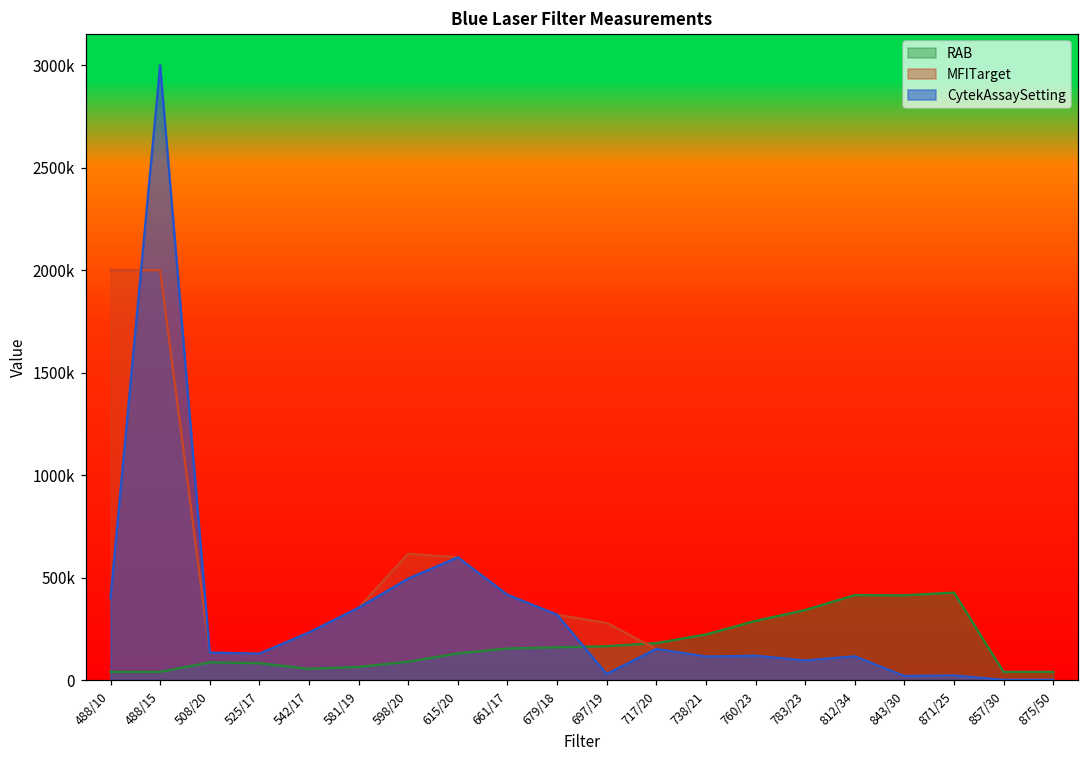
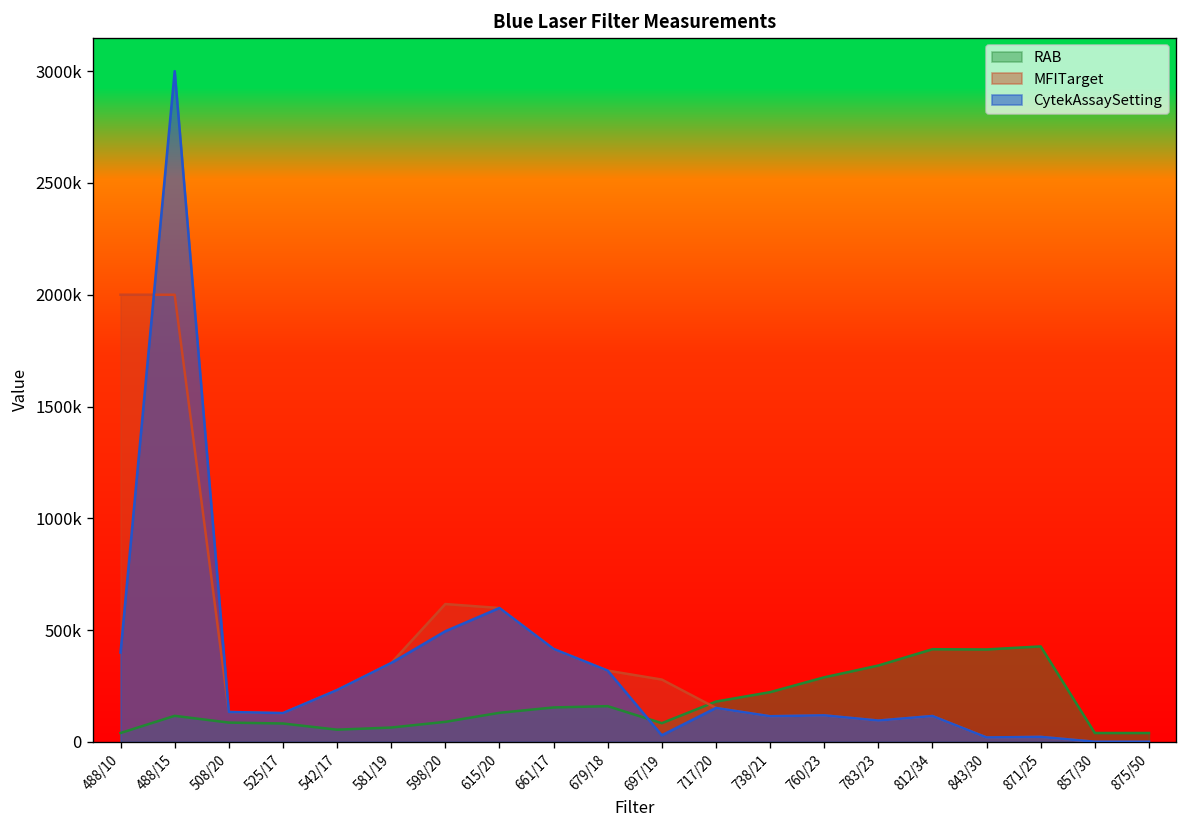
  {
    "RAB": {
      "488/10": 40000,
-     "488/15": 40000,
+     "488/15": 120000,
      "508/20": 90000,
      "525/17": 80000,
      "542/17": 50000,
      "581/19": 60000,
      "598/20": 90000,
      "615/20": 130000,
      "661/17": 150000,
      "679/18": 160000,
-     "697/19": 170000,
+     "697/19": 80000,
      "717/20": 180000,
      "738/21": 220000,
      "760/23": 290000,
      "783/23": 340000,
      "812/34": 410000,
      "843/30": 410000,
      "871/25": 430000,
      "857/30": 40000,
      "875/50": 40000
    },
    "MFITarget": {
      "488/10": 2000000,
      "488/15": 2000000,
      "598/20": 620000,
      "697/19": 280000
    },
    "CytekAssaySetting": {
      "488/10": 400000,
      "488/15": 3000000,
      "598/20": 500000,
      "697/19": 30000
    }
  }
